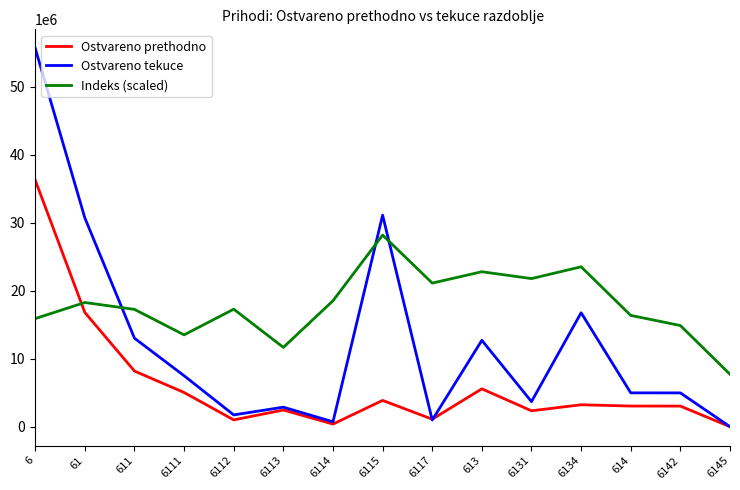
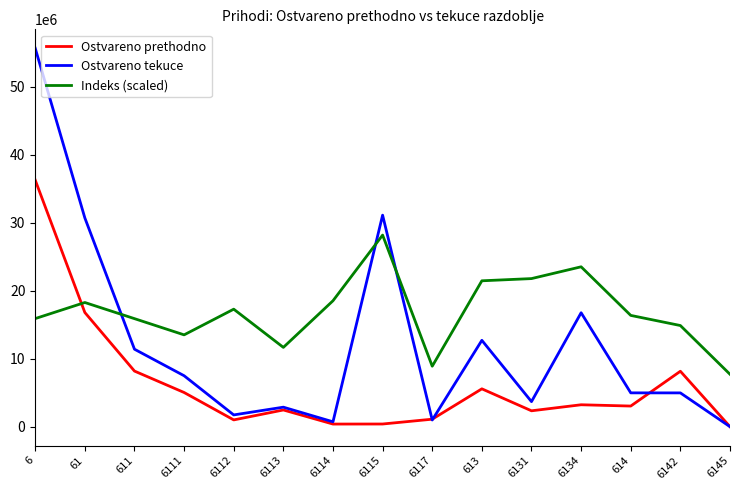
  {
    "Ostvareno prethodno": {
      "6": 36000000,
      "61": 17000000,
      "611": 8000000,
      "6111": 5000000,
      "6112": 1000000,
      "6113": 2000000,
-     "6115": 4000000,
+     "6115": 0,
      "613": 6000000,
      "6131": 2000000,
      "6134": 3000000,
      "614": 3000000,
-     "6142": 3000000
+     "6142": 8000000
    },
    "Ostvareno tekuce": {
      "6": 56000000,
      "61": 31000000,
-     "611": 13000000,
+     "611": 11000000,
      "6111": 8000000,
      "6112": 2000000,
      "6113": 3000000,
      "6115": 31000000,
      "613": 13000000,
      "6131": 4000000,
      "6134": 17000000,
      "614": 5000000,
      "6142": 5000000
    },
    "Indeks (scaled)": {
      "6": 16000000,
      "61": 18000000,
-     "611": 17000000,
+     "611": 16000000,
      "6111": 14000000,
      "6112": 17000000,
      "6113": 12000000,
      "6114": 19000000,
      "6115": 28000000,
-     "6117": 21000000,
-     "613": 23000000,
+     "6117": 9000000,
+     "613": 21000000,
      "6131": 22000000,
      "6134": 24000000,
      "614": 16000000,
      "6142": 15000000,
      "6145": 8000000
    }
  }
